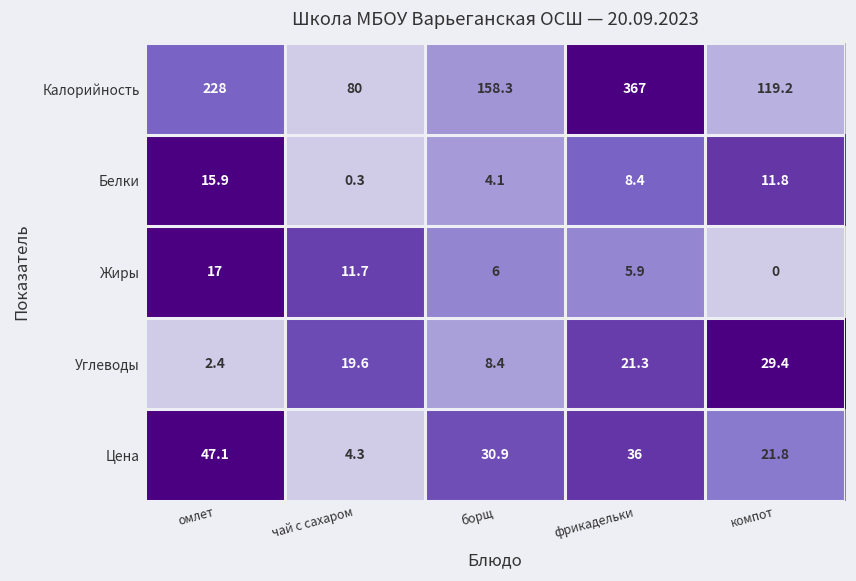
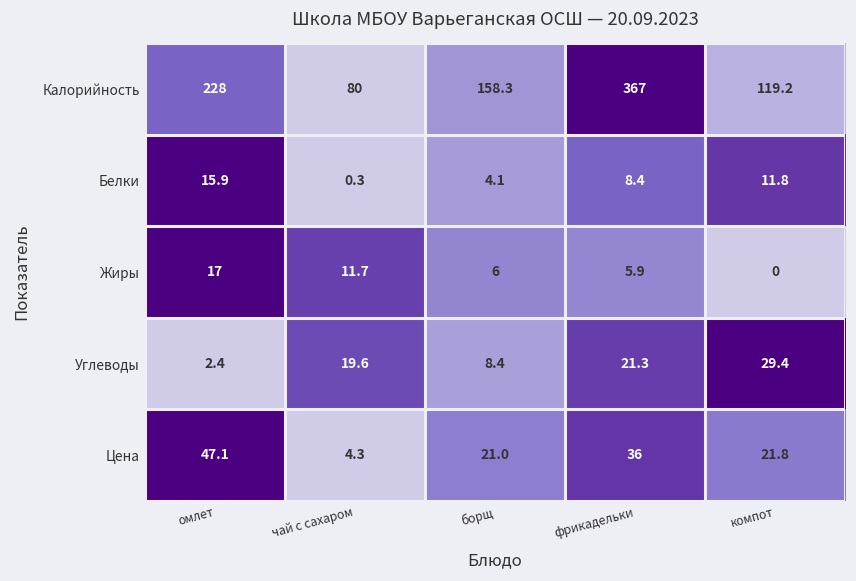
  {
    "Калорийность": {
      "омлет": 228,
      "чай с сахаром": 80,
      "борщ": 158.3,
      "фрикадельки": 367,
      "компот": 119.2
    },
    "Белки": {
      "омлет": 15.9,
      "чай с сахаром": 0.3,
      "борщ": 4.1,
      "фрикадельки": 8.4,
      "компот": 11.8
    },
    "Жиры": {
      "омлет": 17,
      "чай с сахаром": 11.7,
      "борщ": 6,
      "фрикадельки": 5.9,
      "компот": 0
    },
    "Углеводы": {
      "омлет": 2.4,
      "чай с сахаром": 19.6,
      "борщ": 8.4,
      "фрикадельки": 21.3,
      "компот": 29.4
    },
    "Цена": {
      "омлет": 47.1,
      "чай с сахаром": 4.3,
-     "борщ": 30.9,
+     "борщ": 21.0,
      "фрикадельки": 36,
      "компот": 21.8
    }
  }
